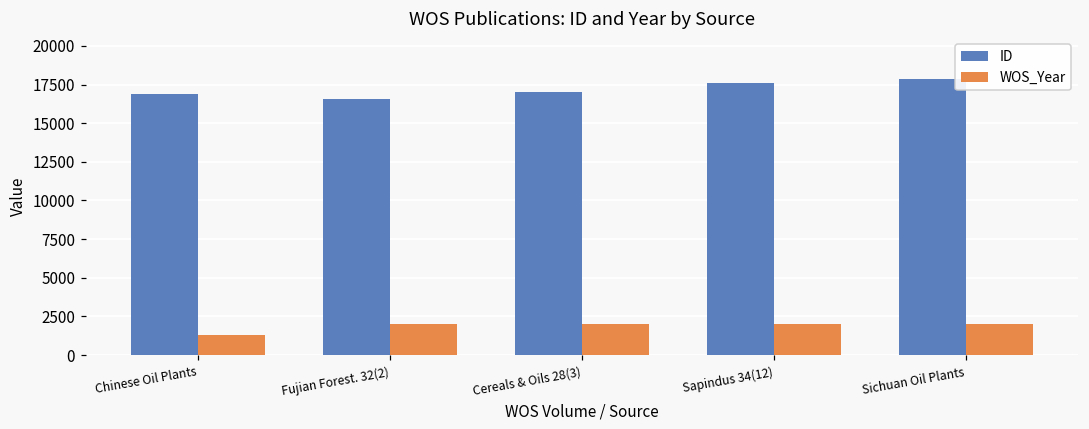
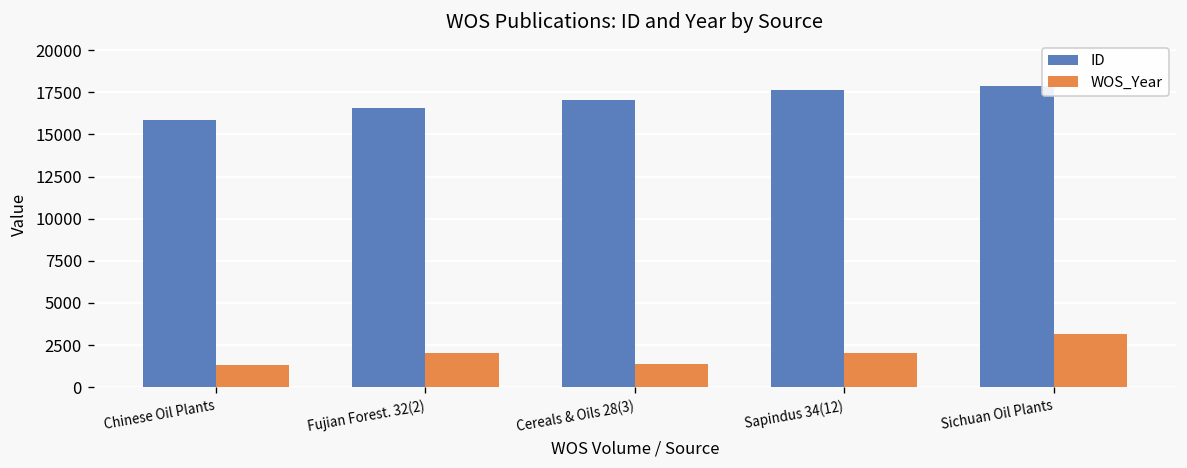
  {
    "ID": {
-     "Chinese Oil Plants": 16900,
+     "Chinese Oil Plants": 15900,
      "Fujian Forest. 32(2)": 16600,
      "Cereals & Oils 28(3)": 17000,
      "Sapindus 34(12)": 17600,
      "Sichuan Oil Plants": 17900
    },
    "WOS_Year": {
      "Chinese Oil Plants": 1300,
      "Fujian Forest. 32(2)": 2000,
-     "Cereals & Oils 28(3)": 2000,
+     "Cereals & Oils 28(3)": 1400,
      "Sapindus 34(12)": 2000,
-     "Sichuan Oil Plants": 2000
+     "Sichuan Oil Plants": 3200
    }
  }
